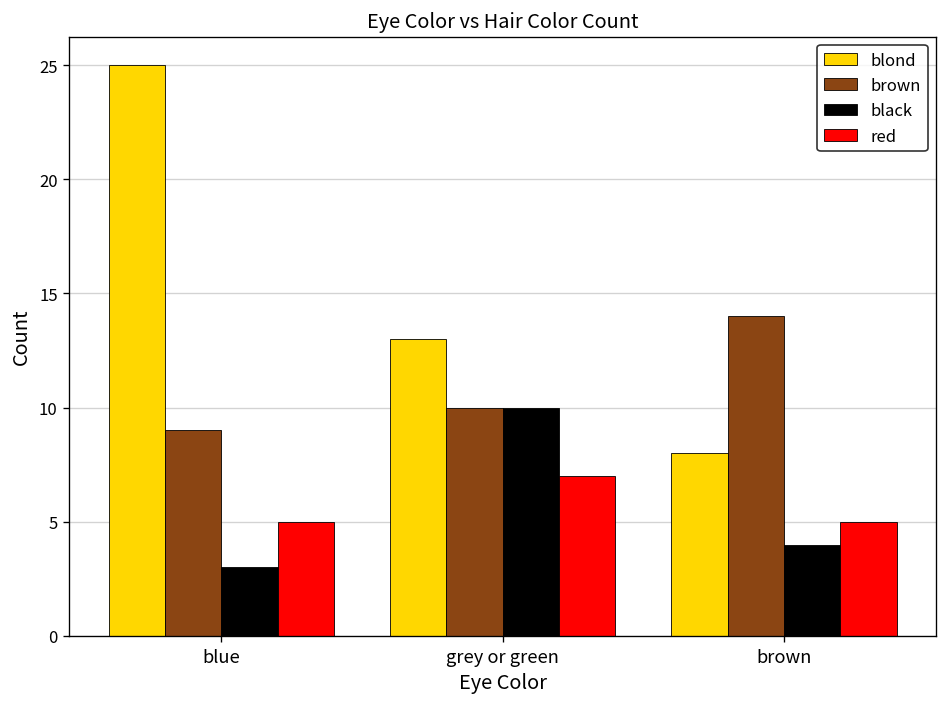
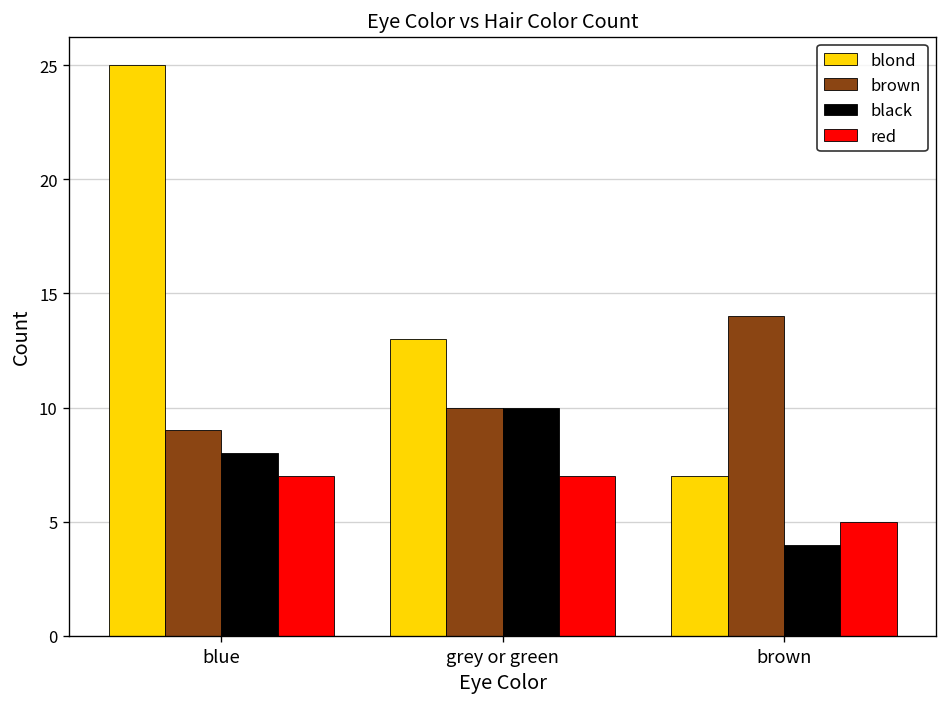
  {
    "blond": {
      "blue": 25,
      "grey or green": 13,
-     "brown": 8
+     "brown": 7
    },
    "brown": {
      "blue": 9,
      "grey or green": 10,
      "brown": 14
    },
    "black": {
-     "blue": 3,
+     "blue": 8,
      "grey or green": 10,
      "brown": 4
    },
    "red": {
-     "blue": 5,
+     "blue": 7,
      "grey or green": 7,
      "brown": 5
    }
  }
